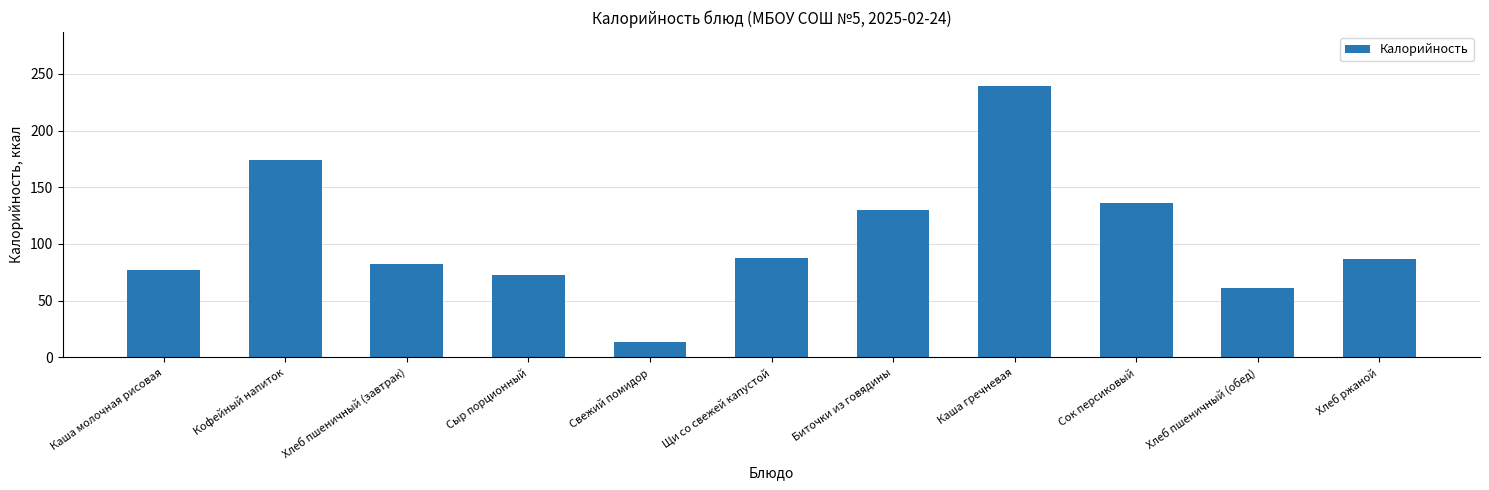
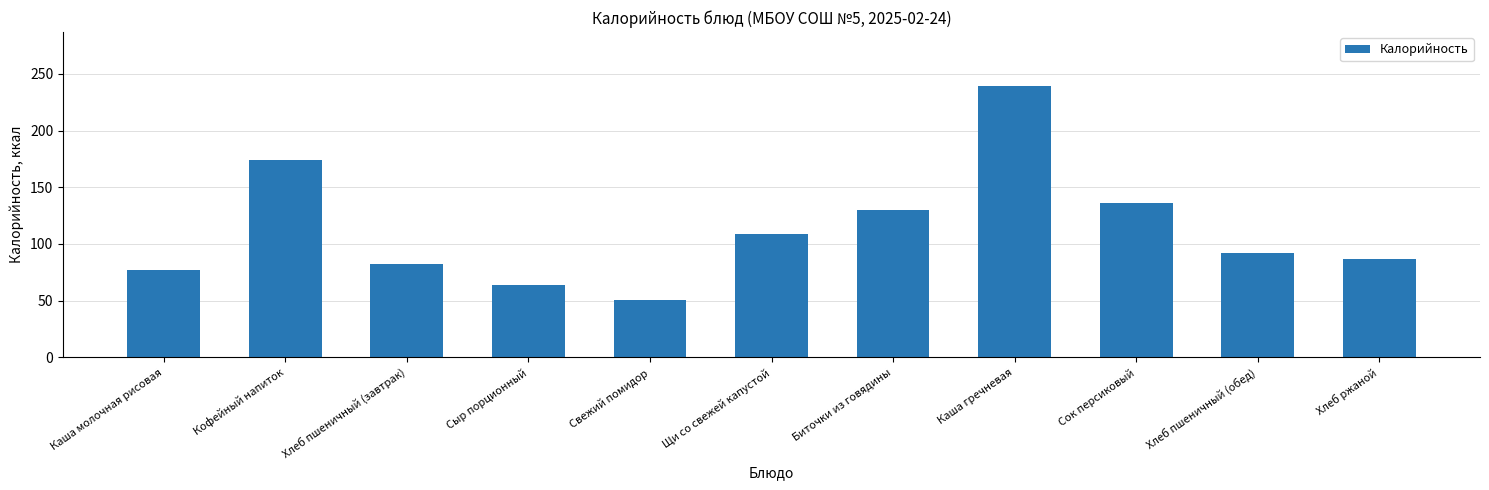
  {
    "Каша молочная рисовая": 77,
    "Кофейный напиток": 174,
    "Хлеб пшеничный (завтрак)": 82,
-   "Сыр порционный": 73,
-   "Свежий помидор": 14,
-   "Щи со свежей капустой": 88,
+   "Сыр порционный": 64,
+   "Свежий помидор": 51,
+   "Щи со свежей капустой": 109,
    "Биточки из говядины": 130,
    "Каша гречневая": 239,
    "Сок персиковый": 136,
-   "Хлеб пшеничный (обед)": 61,
+   "Хлеб пшеничный (обед)": 92,
    "Хлеб ржаной": 87
  }
